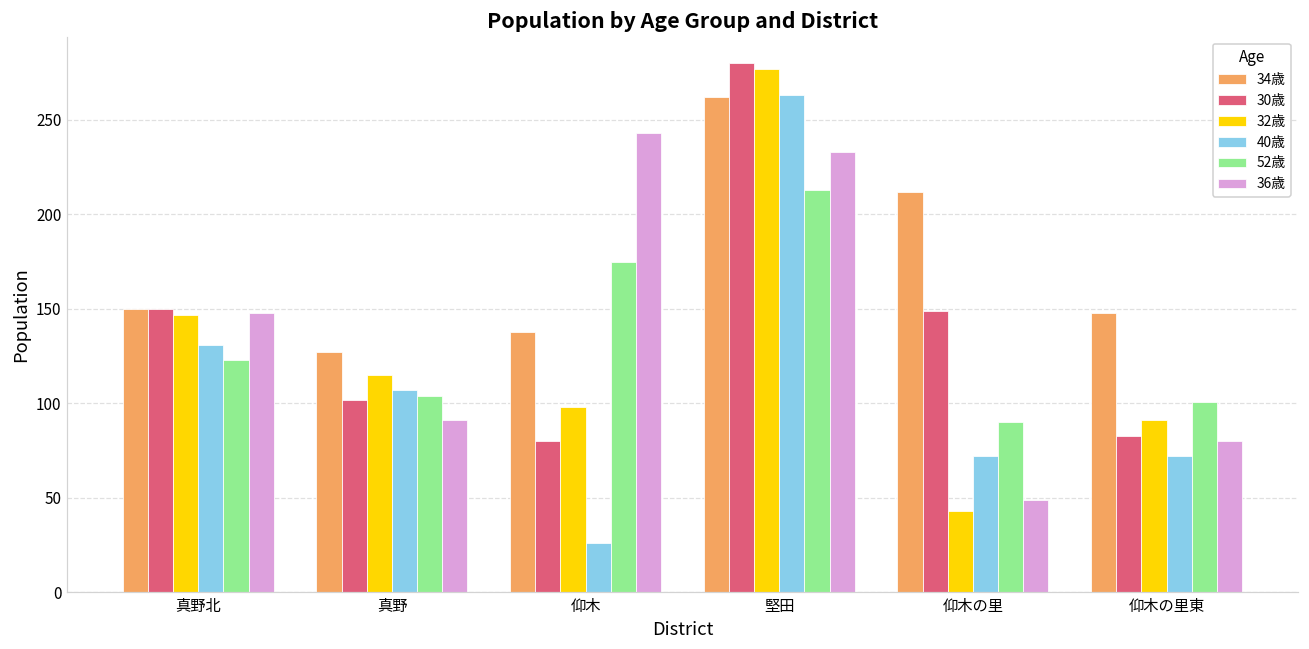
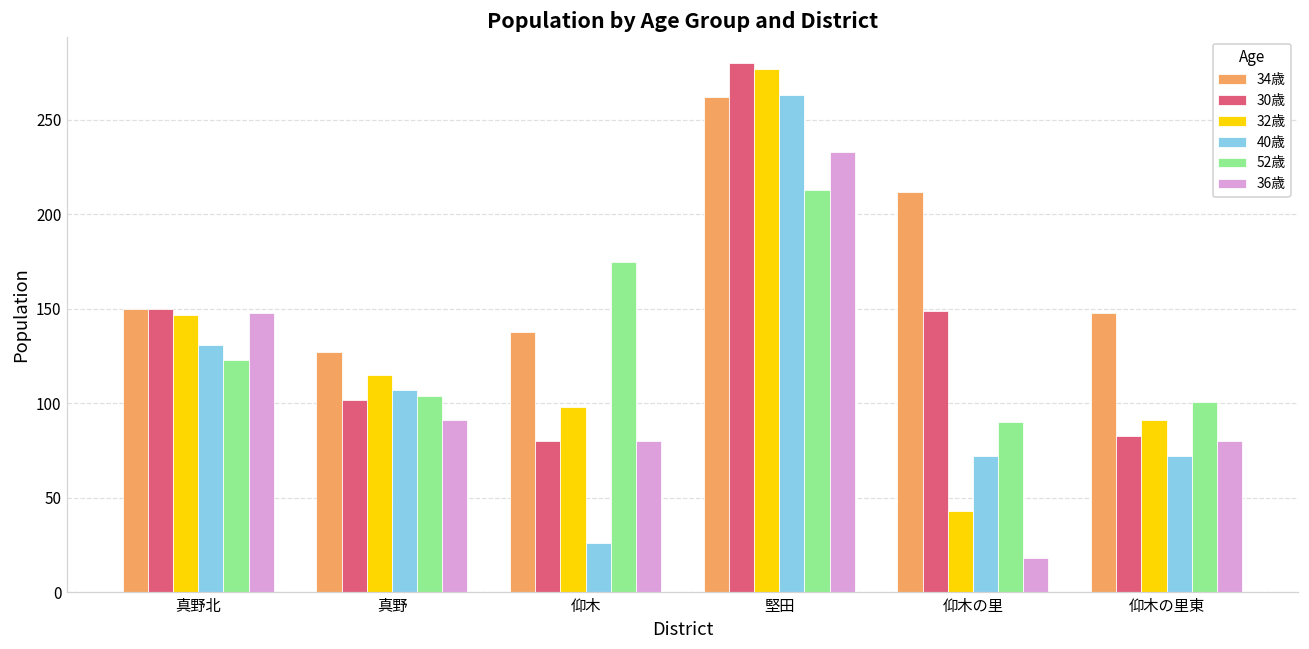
  {
    "34歳": {
      "真野北": 150,
      "真野": 127,
      "仰木": 138,
      "堅田": 262,
      "仰木の里": 212,
      "仰木の里東": 148
    },
    "30歳": {
      "真野北": 150,
      "真野": 102,
      "仰木": 80,
      "堅田": 280,
      "仰木の里": 149,
      "仰木の里東": 83
    },
    "32歳": {
      "真野北": 147,
      "真野": 115,
      "仰木": 98,
      "堅田": 277,
      "仰木の里": 43,
      "仰木の里東": 91
    },
    "40歳": {
      "真野北": 131,
      "真野": 107,
      "仰木": 26,
      "堅田": 263,
      "仰木の里": 72,
      "仰木の里東": 72
    },
    "52歳": {
      "真野北": 123,
      "真野": 104,
      "仰木": 175,
      "堅田": 213,
      "仰木の里": 90,
      "仰木の里東": 101
    },
    "36歳": {
      "真野北": 148,
      "真野": 91,
-     "仰木": 243,
+     "仰木": 80,
      "堅田": 233,
-     "仰木の里": 49,
+     "仰木の里": 18,
      "仰木の里東": 80
    }
  }
